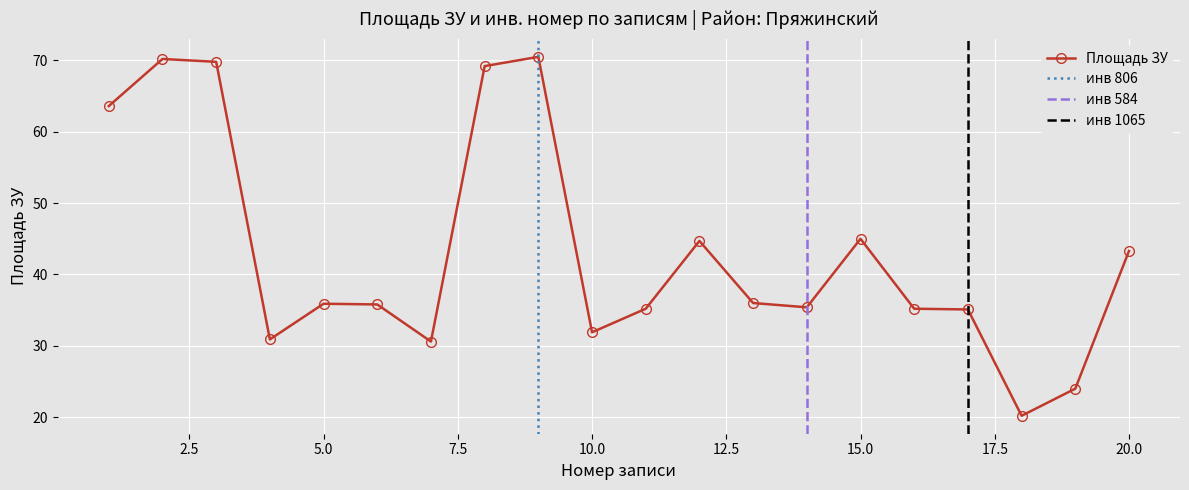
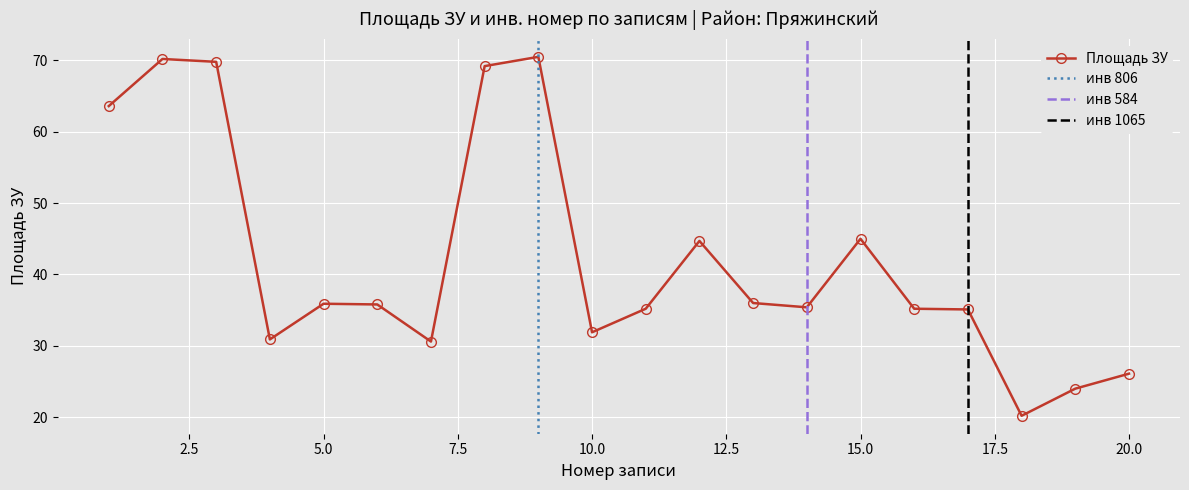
  {
    "5.0": 36,
    "10.0": 32,
    "15.0": 45,
-   "20.0": 43
+   "20.0": 26
  }
